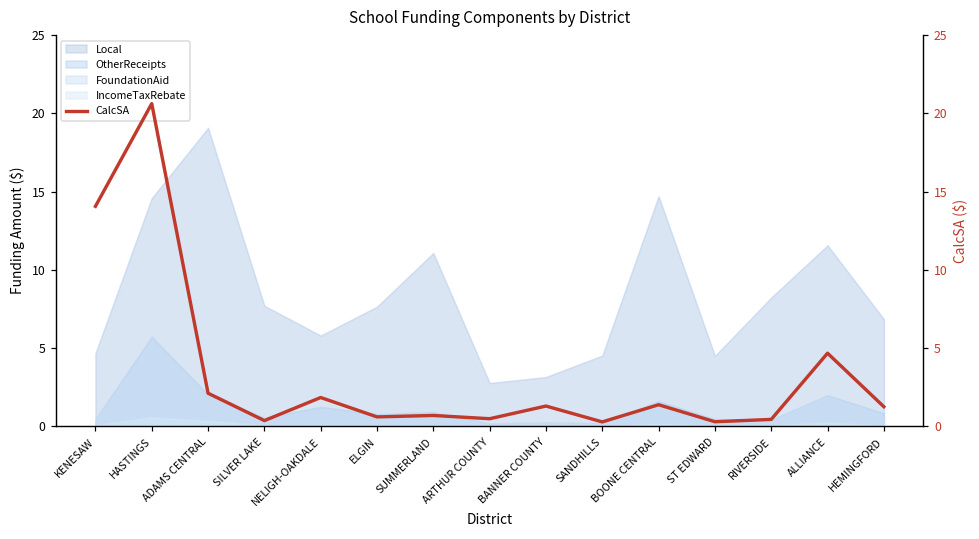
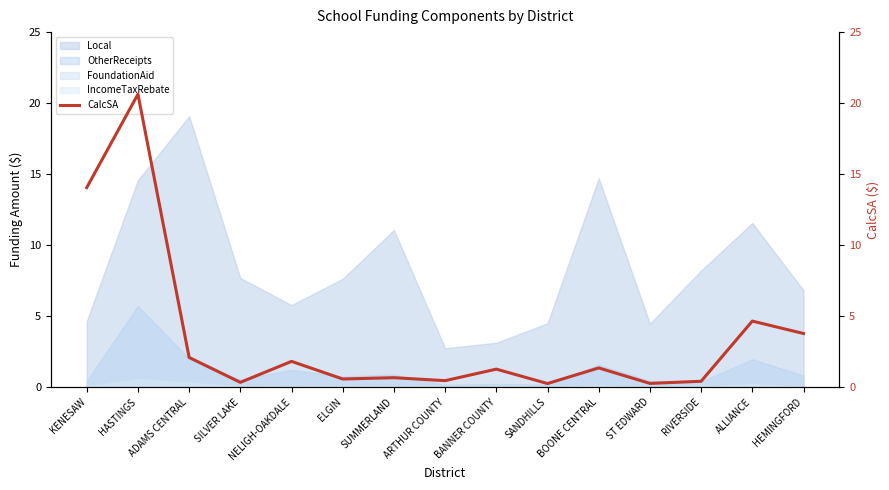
  {
    "CalcSA": {
      "KENESAW": 14.1,
      "ADAMS CENTRAL": 2.1,
      "SILVER LAKE": 0.3,
      "NELIGH-OAKDALE": 1.8,
      "ELGIN": 0.6,
      "SUMMERLAND": 0.7,
      "ARTHUR COUNTY": 0.5,
      "BANNER COUNTY": 1.3,
      "SANDHILLS": 0.3,
      "BOONE CENTRAL": 1.4,
      "ST EDWARD": 0.3,
      "RIVERSIDE": 0.4,
      "ALLIANCE": 4.7,
-     "HEMINGFORD": 1.2
+     "HEMINGFORD": 3.8
    }
  }
